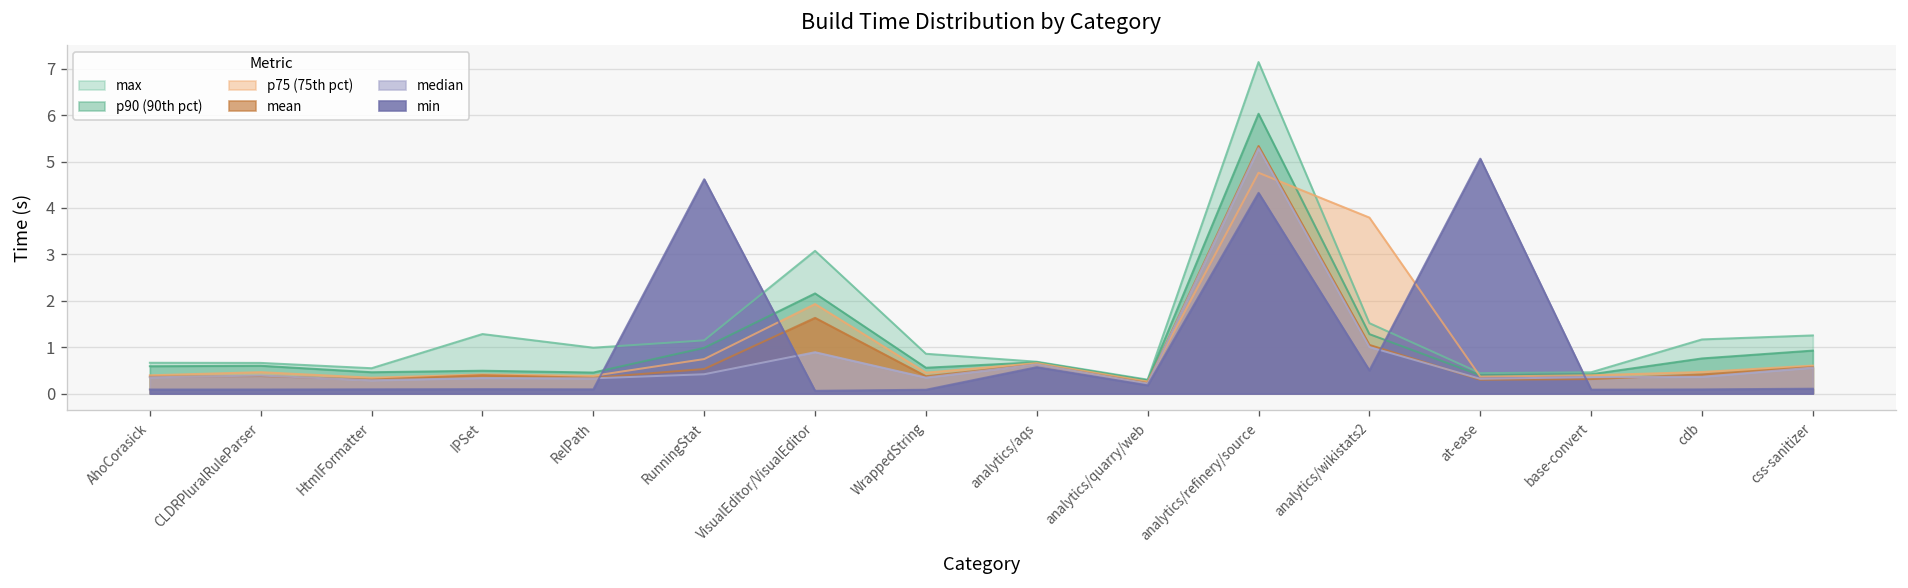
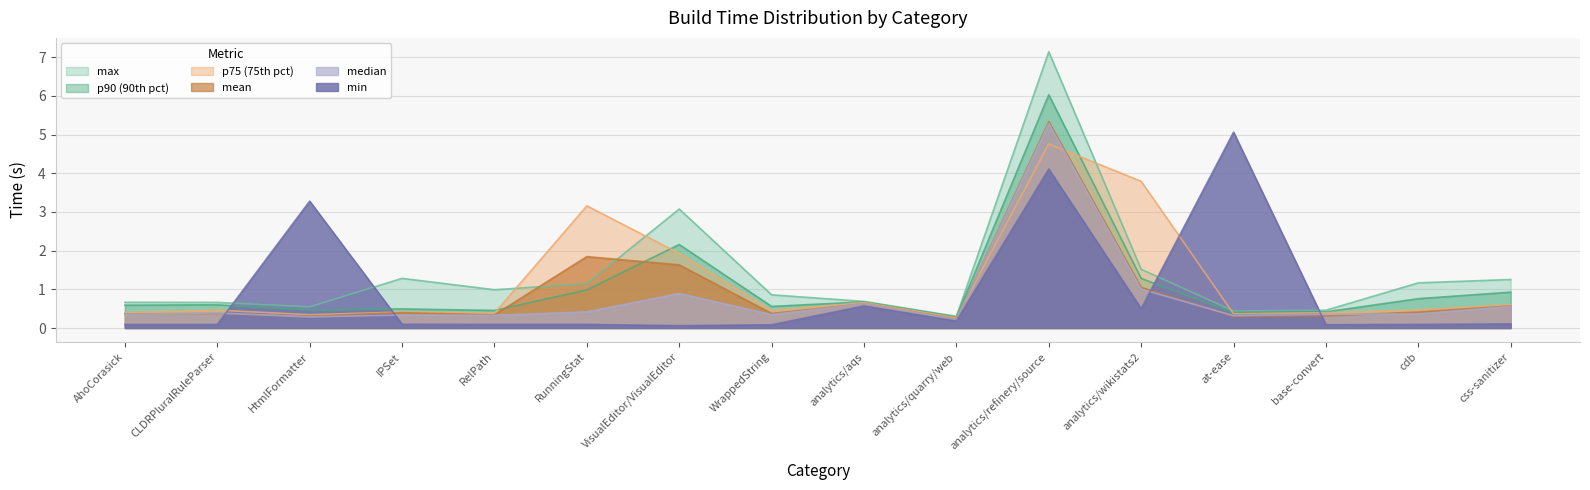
  {
    "p75 (75th pct)": {
      "CLDRPluralRuleParser": 0.5,
-     "RunningStat": 0.7,
+     "RunningStat": 3.2,
      "VisualEditor/VisualEditor": 1.9,
      "WrappedString": 0.5,
      "analytics/refinery/source": 4.8,
      "analytics/wikistats2": 3.8
    },
    "mean": {
-     "RunningStat": 0.5,
+     "RunningStat": 1.8,
      "VisualEditor/VisualEditor": 1.6
    },
    "min": {
      "AhoCorasick": 0.1,
      "CLDRPluralRuleParser": 0.1,
-     "HtmlFormatter": 0.1,
+     "HtmlFormatter": 3.3,
      "IPSet": 0.1,
      "RelPath": 0.1,
-     "RunningStat": 4.6,
+     "RunningStat": 0.1,
      "VisualEditor/VisualEditor": 0.1,
      "WrappedString": 0.1,
-     "analytics/refinery/source": 4.3,
+     "analytics/refinery/source": 4.1,
      "analytics/wikistats2": 0.5,
      "at-ease": 5.1,
      "base-convert": 0.1,
      "cdb": 0.1,
      "css-sanitizer": 0.1
    }
  }
